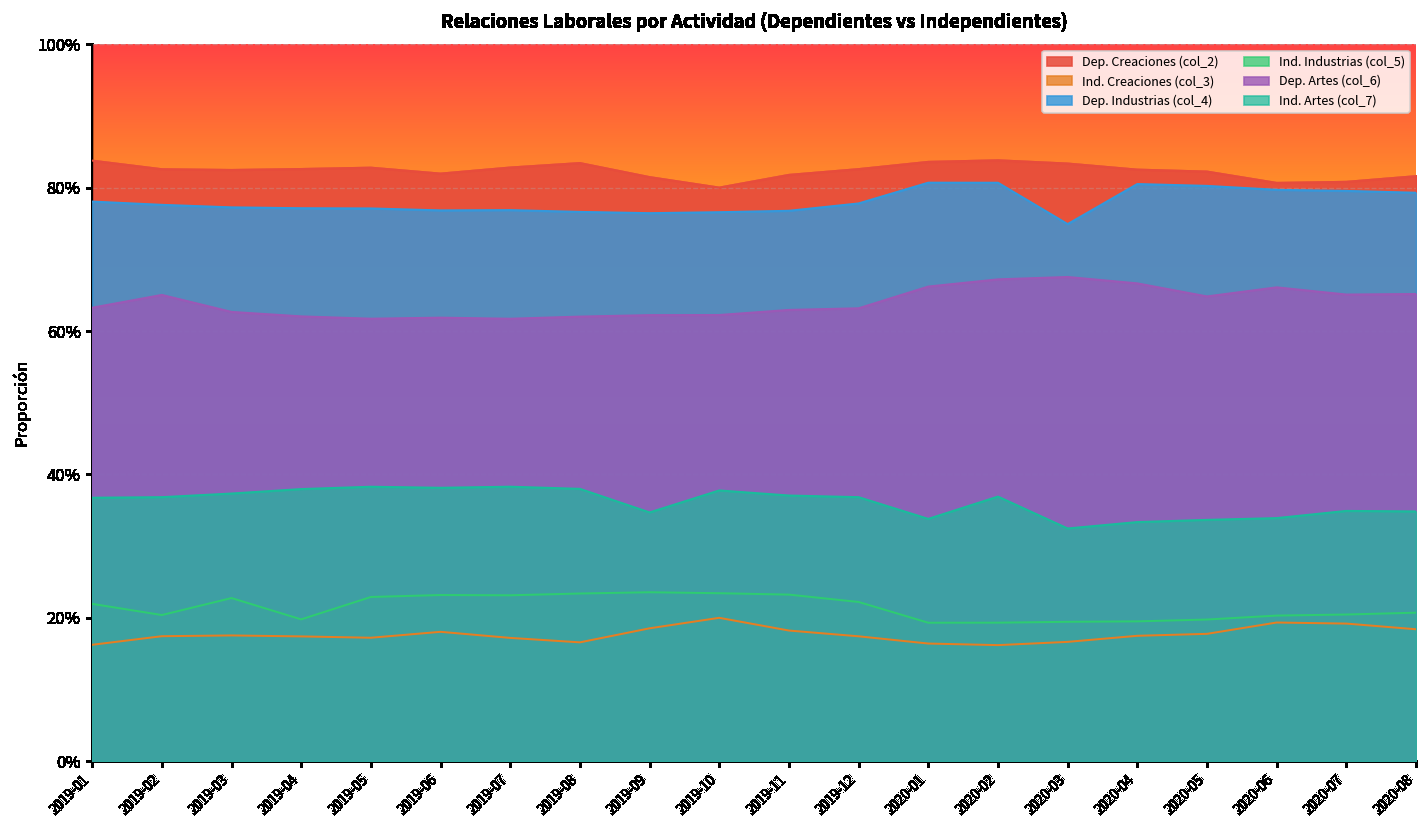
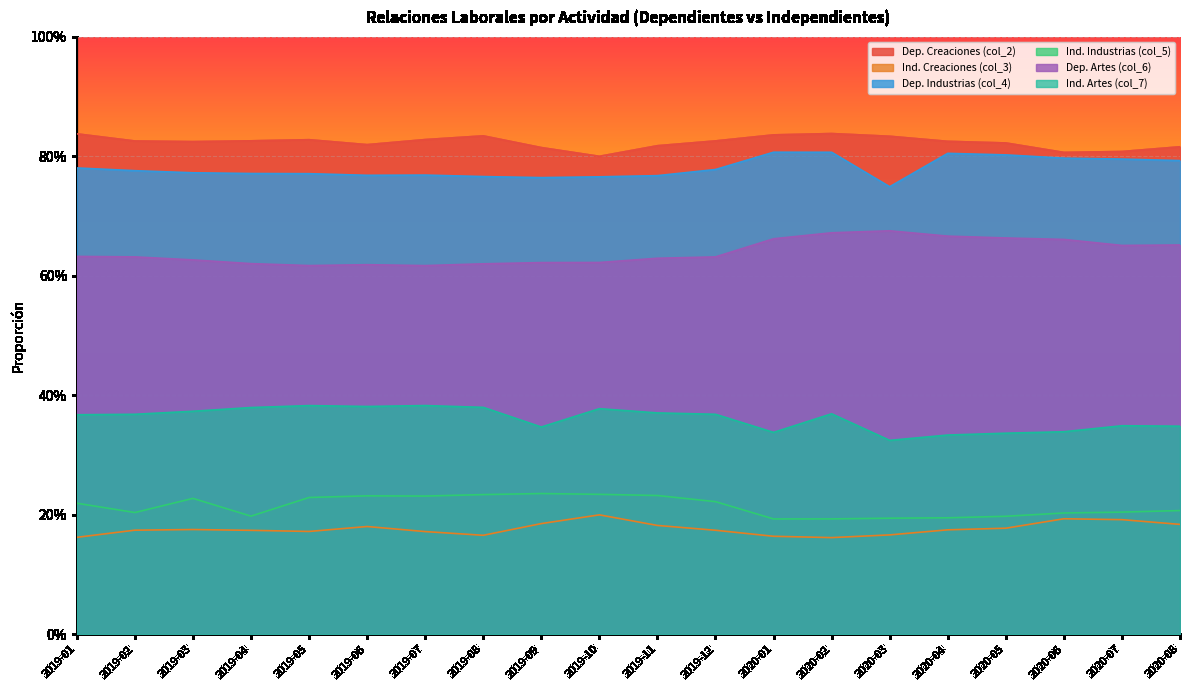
  {
    "Dep. Industrias (col_4)": {
      "2019-01": "78%",
      "2019-02": "78%",
      "2019-03": "77%",
      "2019-04": "77%",
      "2019-05": "77%",
      "2019-06": "77%",
      "2019-07": "77%",
      "2019-08": "77%",
      "2019-09": "76%",
      "2019-10": "77%",
      "2019-11": "77%",
      "2019-12": "78%",
      "2020-01": "81%",
      "2020-02": "81%",
      "2020-03": "75%",
      "2020-04": "81%",
      "2020-05": "80%",
      "2020-06": "80%",
      "2020-07": "80%",
      "2020-08": "79%"
    },
    "Dep. Artes (col_6)": {
      "2019-01": "63%",
-     "2019-02": "65%",
+     "2019-02": "63%",
      "2019-03": "63%",
      "2019-04": "62%",
      "2019-05": "62%",
      "2019-06": "62%",
      "2019-07": "62%",
      "2019-08": "62%",
      "2019-09": "62%",
      "2019-10": "62%",
      "2019-11": "63%",
      "2019-12": "63%",
      "2020-01": "66%",
      "2020-02": "67%",
      "2020-03": "68%",
      "2020-04": "67%",
-     "2020-05": "65%",
+     "2020-05": "66%",
      "2020-06": "66%",
      "2020-07": "65%",
      "2020-08": "65%"
    }
  }
